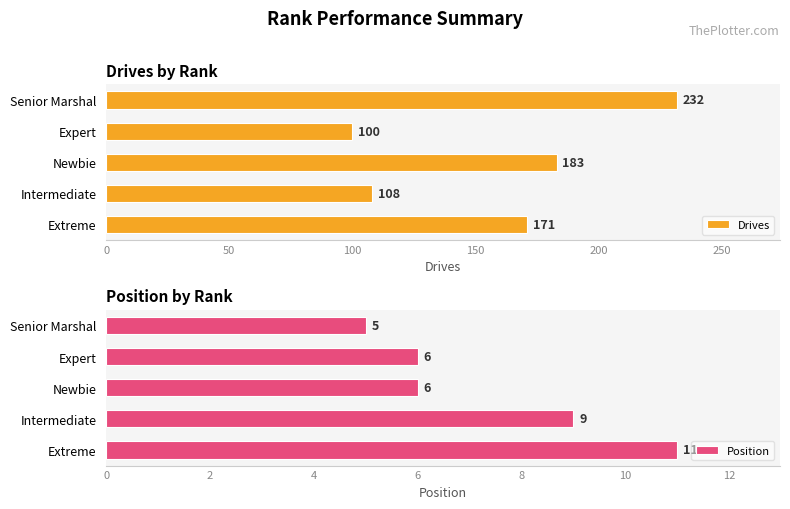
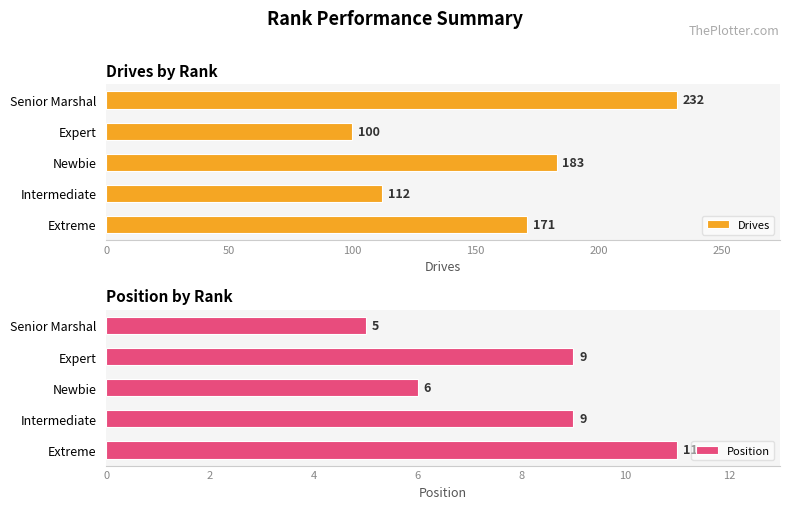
  {
    "Drives by Rank": {
      "Senior Marshal": 232,
      "Expert": 100,
      "Newbie": 183,
-     "Intermediate": 108,
+     "Intermediate": 112,
      "Extreme": 171
    },
    "Position by Rank": {
      "Senior Marshal": 5,
-     "Expert": 6,
+     "Expert": 9,
      "Newbie": 6,
      "Intermediate": 9
    }
  }
